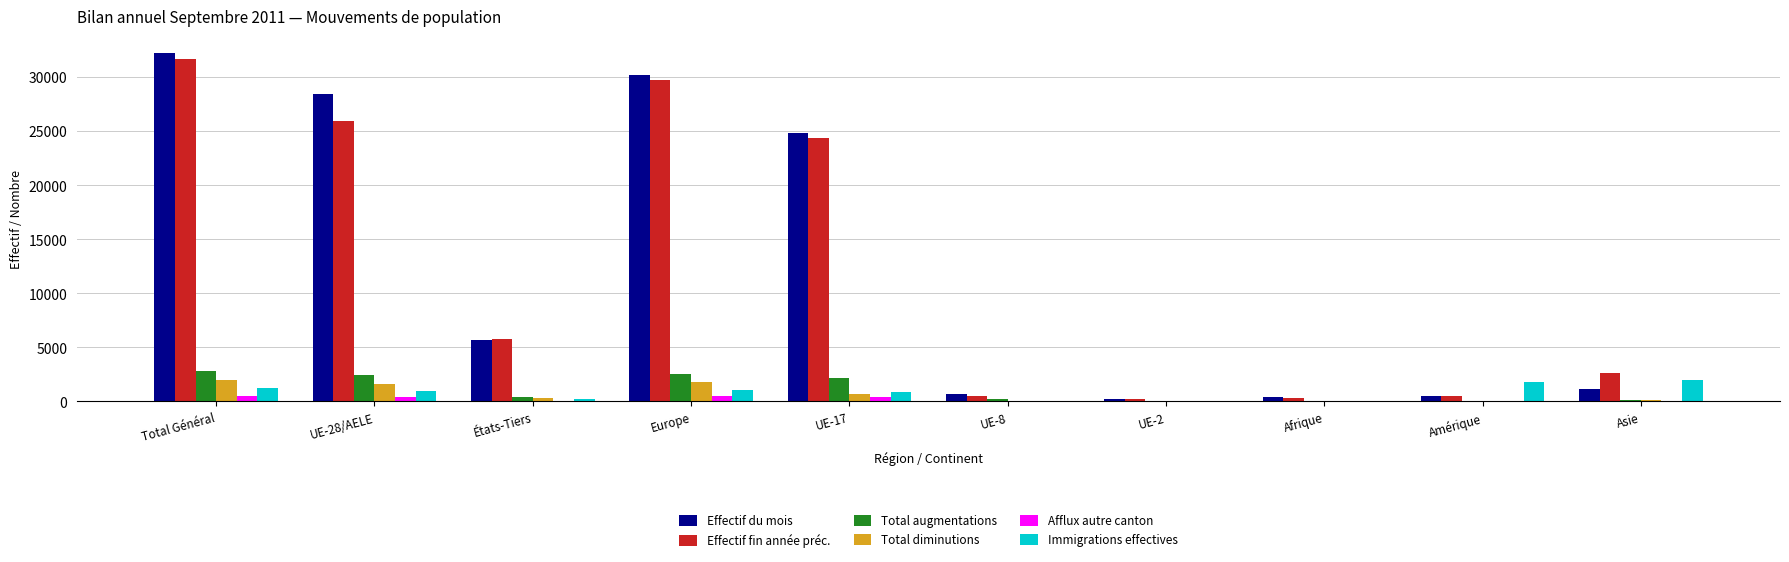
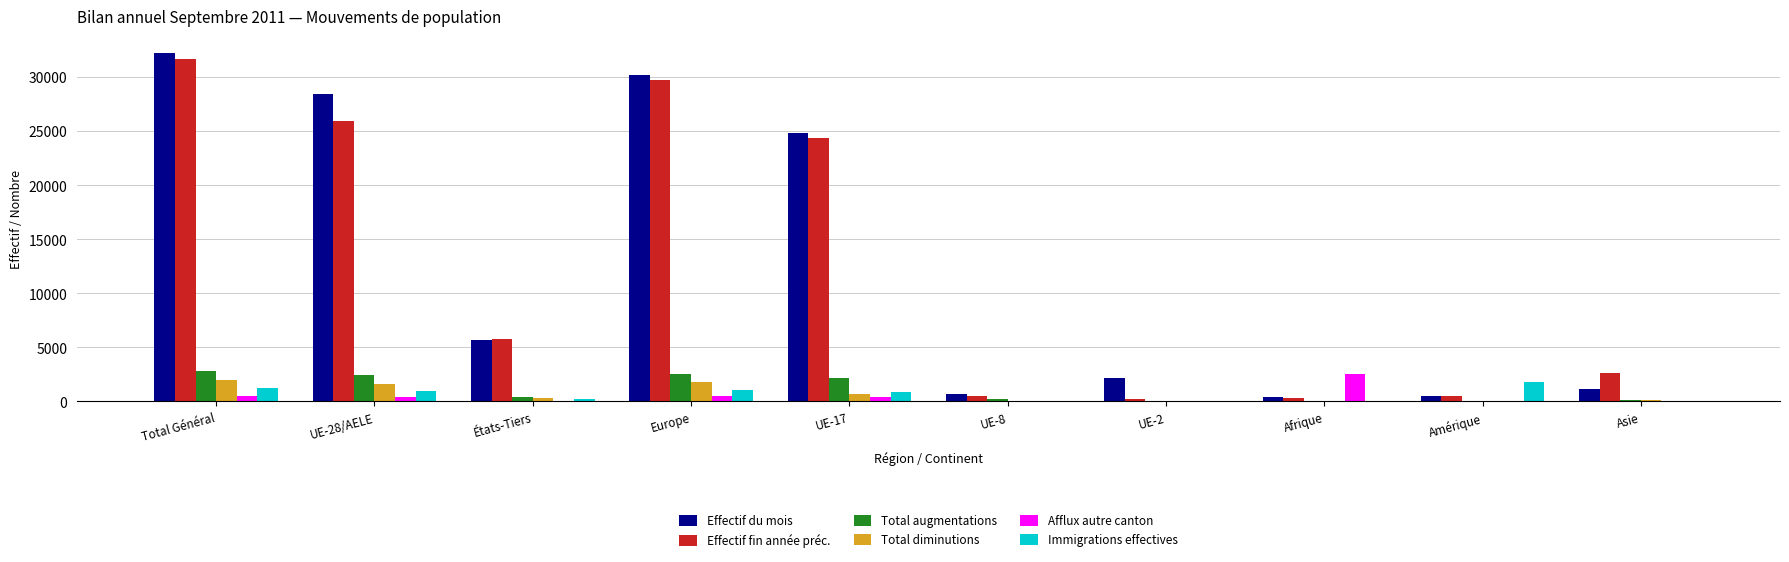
  {
    "Effectif du mois": {
      "Total Général": 32200,
      "UE-28/AELE": 28400,
      "États-Tiers": 5700,
      "Europe": 30200,
      "UE-17": 24800,
      "UE-8": 700,
-     "UE-2": 200,
+     "UE-2": 2200,
      "Afrique": 400,
      "Amérique": 500,
      "Asie": 1100
    },
    "Effectif fin année préc.": {
      "Total Général": 31700,
      "UE-28/AELE": 26000,
      "États-Tiers": 5700,
      "Europe": 29700,
      "UE-17": 24400,
      "UE-8": 500,
      "Afrique": 300,
      "Amérique": 500,
      "Asie": 2600
    },
    "Total augmentations": {
      "Total Général": 2800,
      "UE-28/AELE": 2400,
      "États-Tiers": 400,
      "Europe": 2600,
      "UE-17": 2200
    },
    "Total diminutions": {
      "Total Général": 2000,
      "UE-28/AELE": 1600,
      "États-Tiers": 400,
      "Europe": 1800,
      "UE-17": 700
    },
    "Afflux autre canton": {
      "Total Général": 500,
      "UE-28/AELE": 400,
      "Europe": 500,
      "UE-17": 400,
-     "Afrique": 0
+     "Afrique": 2500
    },
    "Immigrations effectives": {
      "Total Général": 1200,
      "UE-28/AELE": 1000,
      "Europe": 1100,
      "UE-17": 900,
      "Amérique": 1800,
-     "Asie": 2000
+     "Asie": 100
    }
  }
